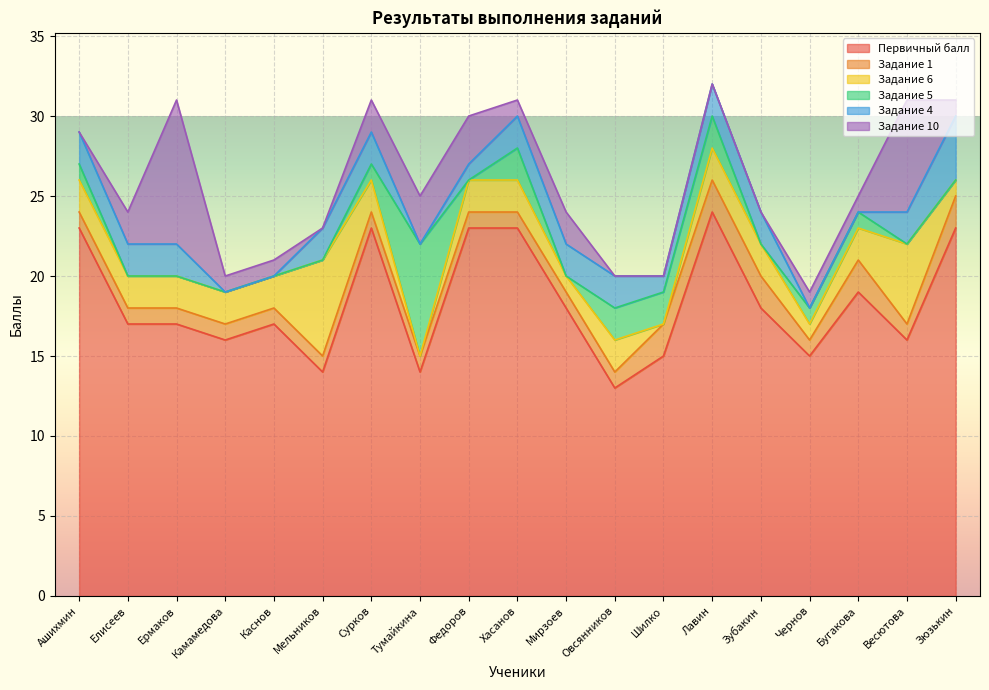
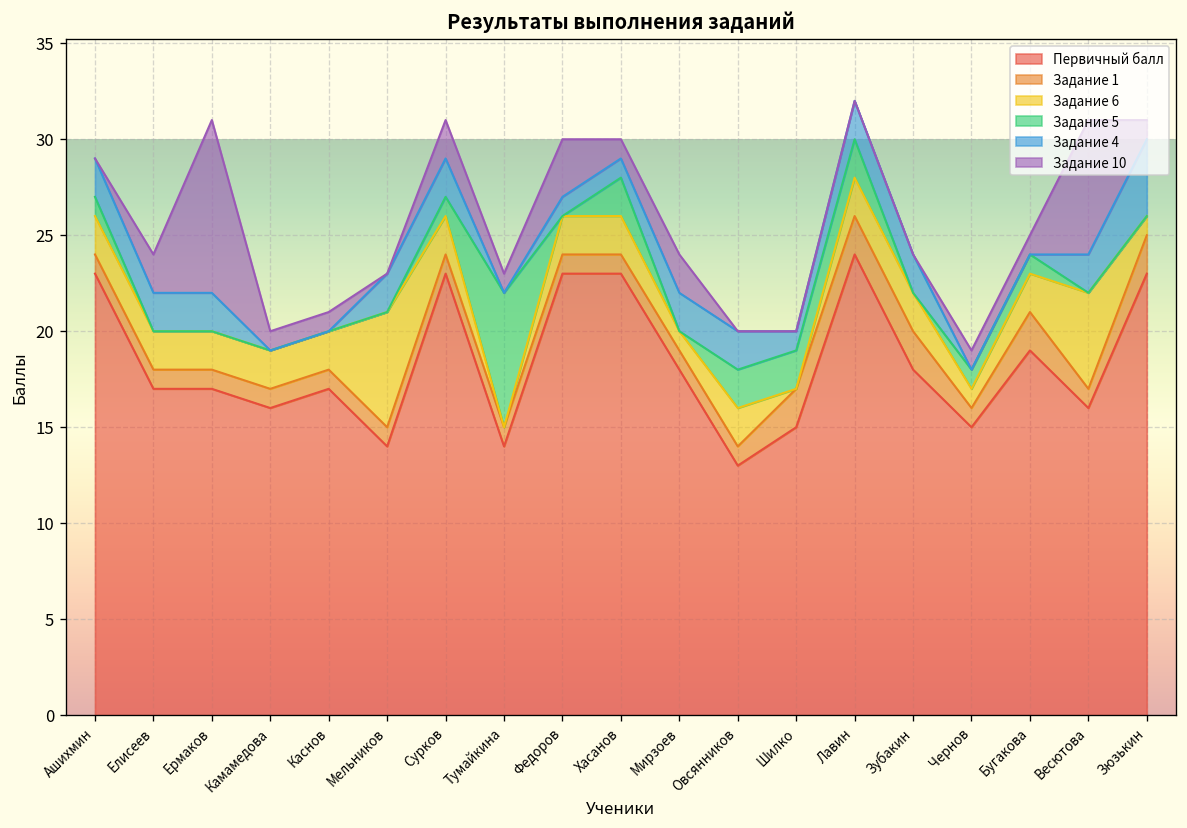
  {
    "Задание 6": {
      "Ашихмин": 2,
      "Сурков": 2,
      "Хасанов": 2,
      "Овсянников": 2,
      "Лавин": 2,
      "Чернов": 1,
      "Бугакова": 2
    },
    "Задание 5": {
      "Ашихмин": 1,
      "Сурков": 1,
      "Хасанов": 2,
      "Овсянников": 2,
      "Шилко": 2,
      "Лавин": 2
    },
    "Задание 4": {
      "Елисеев": 2,
      "Ермаков": 2,
      "Сурков": 2,
      "Федоров": 1,
-     "Хасанов": 2,
+     "Хасанов": 1,
      "Мирзоев": 2,
      "Весютова": 2
    },
    "Задание 10": {
      "Елисеев": 2,
      "Ермаков": 9,
      "Камамедова": 1,
      "Каснов": 1,
      "Сурков": 2,
-     "Тумайкина": 3,
+     "Тумайкина": 1,
      "Федоров": 3,
      "Хасанов": 1,
      "Мирзоев": 2,
      "Чернов": 1,
      "Бугакова": 1
    }
  }
